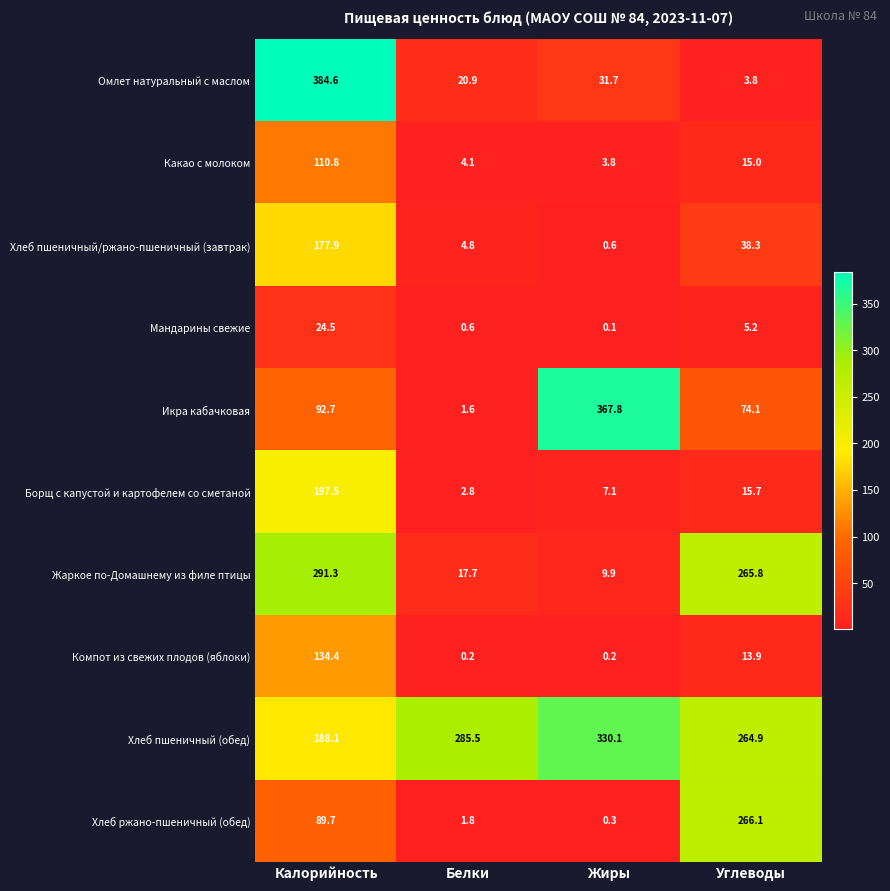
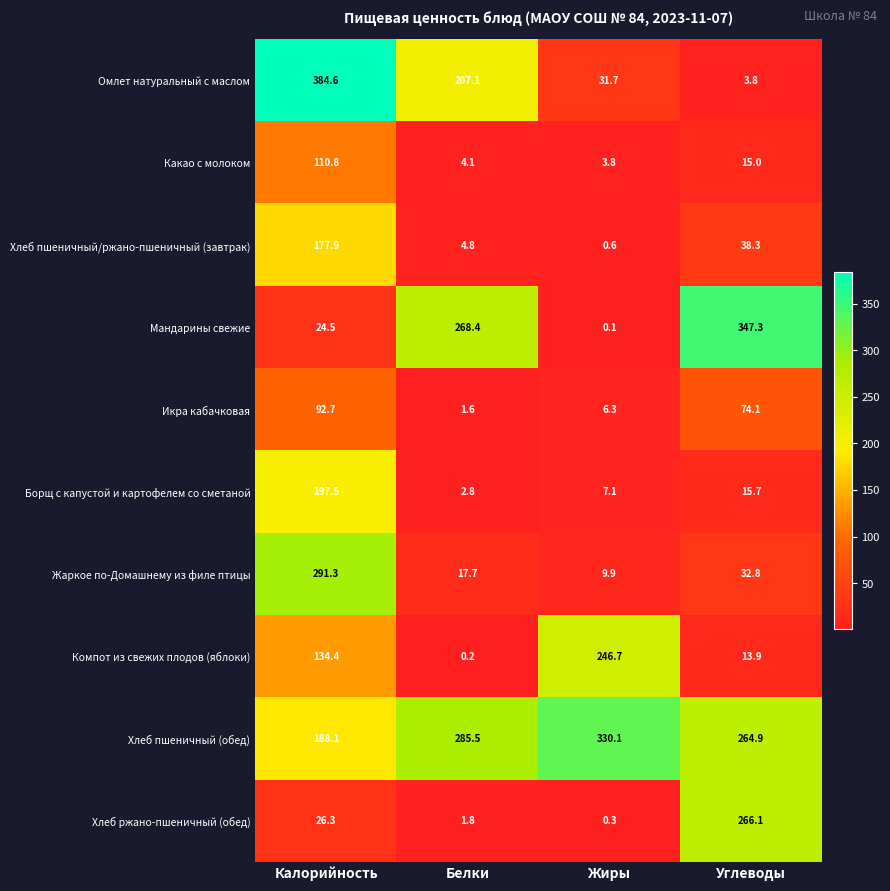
  {
    "Омлет натуральный с маслом": {
      "Калорийность": 384.6,
-     "Белки": 20.9,
+     "Белки": 207.1,
      "Жиры": 31.7,
      "Углеводы": 3.8
    },
    "Какао с молоком": {
      "Калорийность": 110.8,
      "Белки": 4.1,
      "Жиры": 3.8,
      "Углеводы": 15.0
    },
    "Хлеб пшеничный/ржано-пшеничный (завтрак)": {
      "Калорийность": 177.9,
      "Белки": 4.8,
      "Жиры": 0.6,
      "Углеводы": 38.3
    },
    "Мандарины свежие": {
      "Калорийность": 24.5,
-     "Белки": 0.6,
+     "Белки": 268.4,
      "Жиры": 0.1,
-     "Углеводы": 5.2
+     "Углеводы": 347.3
    },
    "Икра кабачковая": {
      "Калорийность": 92.7,
      "Белки": 1.6,
-     "Жиры": 367.8,
+     "Жиры": 6.3,
      "Углеводы": 74.1
    },
    "Борщ с капустой и картофелем со сметаной": {
      "Калорийность": 197.5,
      "Белки": 2.8,
      "Жиры": 7.1,
      "Углеводы": 15.7
    },
    "Жаркое по-Домашнему из филе птицы": {
      "Калорийность": 291.3,
      "Белки": 17.7,
      "Жиры": 9.9,
-     "Углеводы": 265.8
+     "Углеводы": 32.8
    },
    "Компот из свежих плодов (яблоки)": {
      "Калорийность": 134.4,
      "Белки": 0.2,
-     "Жиры": 0.2,
+     "Жиры": 246.7,
      "Углеводы": 13.9
    },
    "Хлеб пшеничный (обед)": {
      "Калорийность": 188.1,
      "Белки": 285.5,
      "Жиры": 330.1,
      "Углеводы": 264.9
    },
    "Хлеб ржано-пшеничный (обед)": {
-     "Калорийность": 89.7,
+     "Калорийность": 26.3,
      "Белки": 1.8,
      "Жиры": 0.3,
      "Углеводы": 266.1
    }
  }
